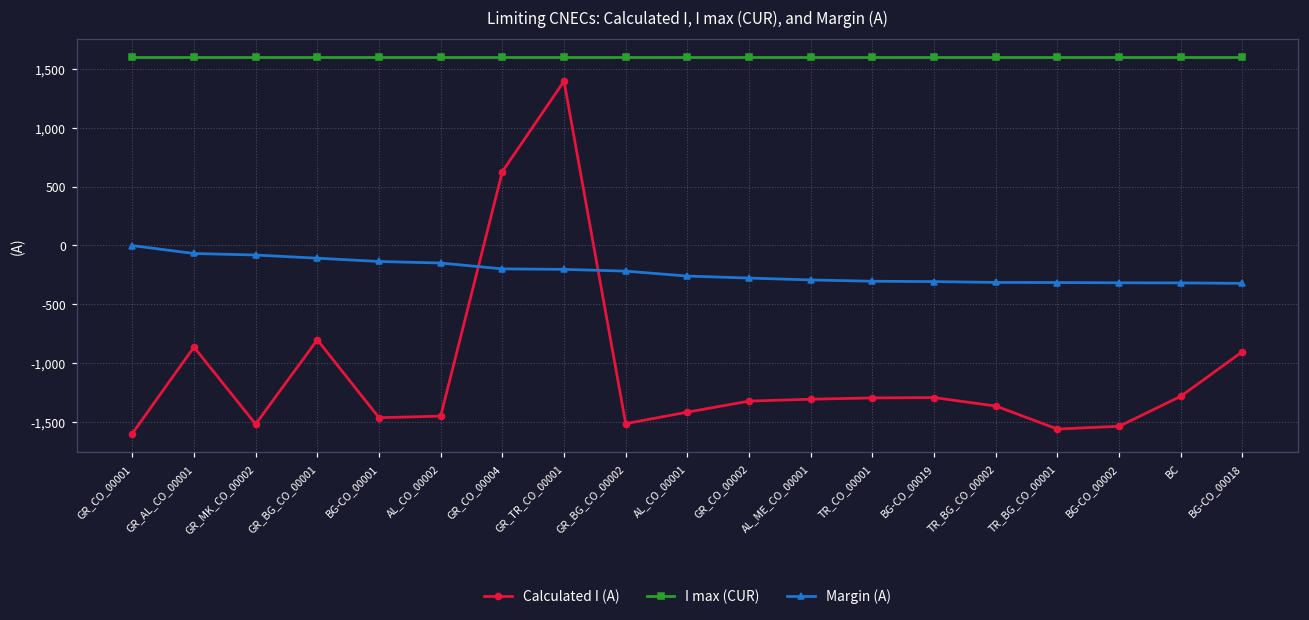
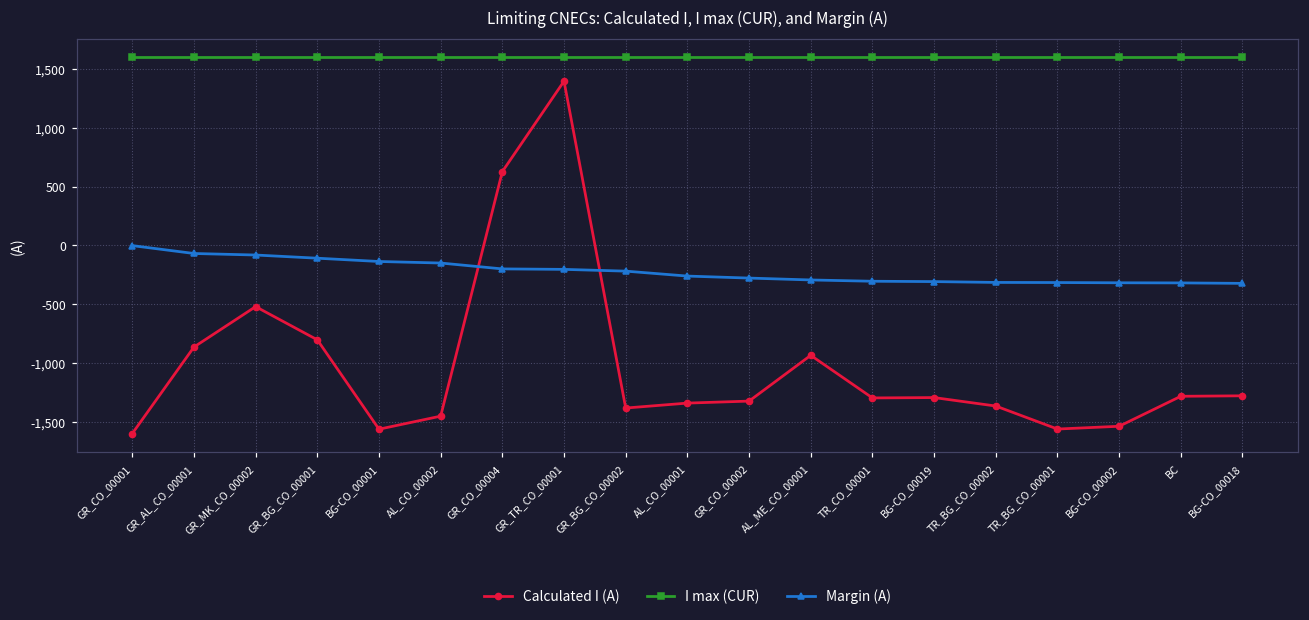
  {
    "Calculated I (A)": {
      "GR_CO_00001": "-1,600",
      "GR_AL_CO_00001": "-860",
-     "GR_MK_CO_00002": "-1,520",
+     "GR_MK_CO_00002": "-520",
      "GR_BG_CO_00001": "-800",
-     "BG-CO_00001": "-1,460",
+     "BG-CO_00001": "-1,560",
      "AL_CO_00002": "-1,450",
      "GR_CO_00004": "630",
      "GR_TR_CO_00001": "1,400",
-     "GR_BG_CO_00002": "-1,510",
-     "AL_CO_00001": "-1,420",
+     "GR_BG_CO_00002": "-1,380",
+     "AL_CO_00001": "-1,340",
      "GR_CO_00002": "-1,320",
-     "AL_ME_CO_00001": "-1,310",
+     "AL_ME_CO_00001": "-930",
      "TR_CO_00001": "-1,300",
      "BG-CO_00019": "-1,290",
      "TR_BG_CO_00002": "-1,360",
      "TR_BG_CO_00001": "-1,560",
      "BG-CO_00002": "-1,540",
      "BC": "-1,280",
-     "BG-CO_00018": "-900"
+     "BG-CO_00018": "-1,280"
    },
    "I max (CUR)": {
      "GR_CO_00001": "1,600",
      "GR_AL_CO_00001": "1,600",
      "GR_MK_CO_00002": "1,600",
      "GR_BG_CO_00001": "1,600",
      "BG-CO_00001": "1,600",
      "AL_CO_00002": "1,600",
      "GR_CO_00004": "1,600",
      "GR_TR_CO_00001": "1,600",
      "GR_BG_CO_00002": "1,600",
      "AL_CO_00001": "1,600",
      "GR_CO_00002": "1,600",
      "AL_ME_CO_00001": "1,600",
      "TR_CO_00001": "1,600",
      "BG-CO_00019": "1,600",
      "TR_BG_CO_00002": "1,600",
      "TR_BG_CO_00001": "1,600",
      "BG-CO_00002": "1,600",
      "BC": "1,600",
      "BG-CO_00018": "1,600"
    },
    "Margin (A)": {
      "GR_CO_00001": "0",
      "GR_AL_CO_00001": "-70",
      "GR_MK_CO_00002": "-80",
      "GR_BG_CO_00001": "-110",
      "BG-CO_00001": "-140",
      "AL_CO_00002": "-150",
      "GR_CO_00004": "-200",
      "GR_TR_CO_00001": "-200",
      "GR_BG_CO_00002": "-220",
      "AL_CO_00001": "-260",
      "GR_CO_00002": "-280",
      "AL_ME_CO_00001": "-290",
      "TR_CO_00001": "-300",
      "BG-CO_00019": "-310",
      "TR_BG_CO_00002": "-310",
      "TR_BG_CO_00001": "-320",
      "BG-CO_00002": "-320",
      "BC": "-320",
      "BG-CO_00018": "-320"
    }
  }
